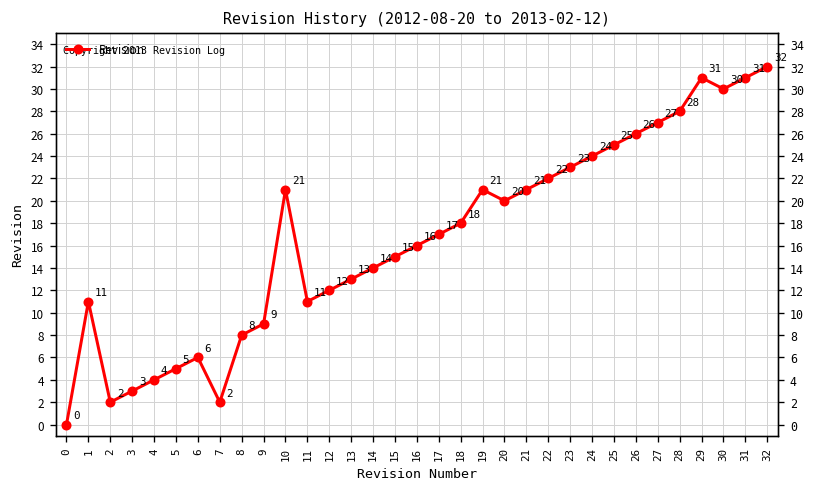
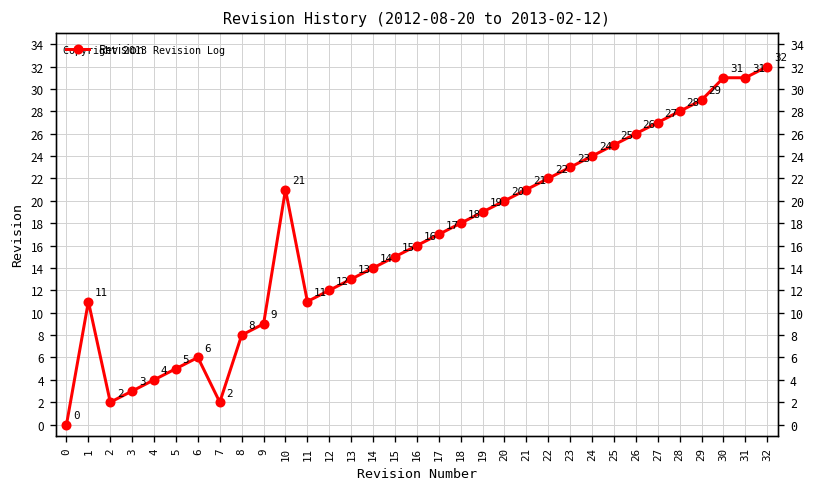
  {
    "0": 0,
    "1": 11,
    "2": 2,
    "3": 3,
    "4": 4,
    "5": 5,
    "6": 6,
    "7": 2,
    "8": 8,
    "9": 9,
    "10": 21,
    "18": 18,
-   "19": 21,
+   "19": 19,
    "28": 28,
-   "29": 31,
-   "30": 30,
+   "29": 29,
+   "30": 31,
    "32": 32
  }
